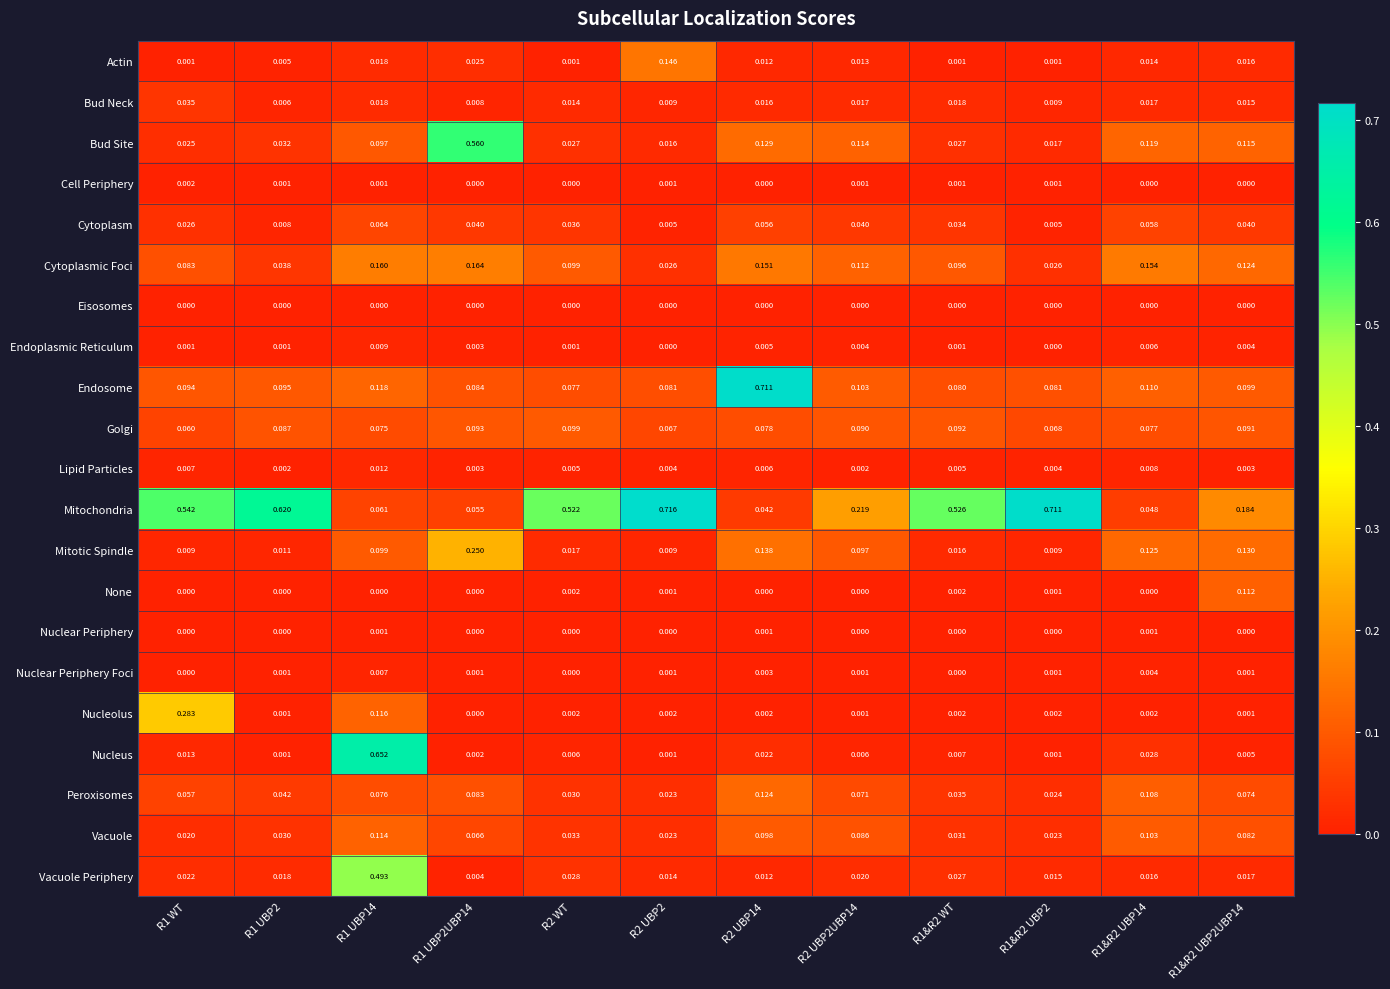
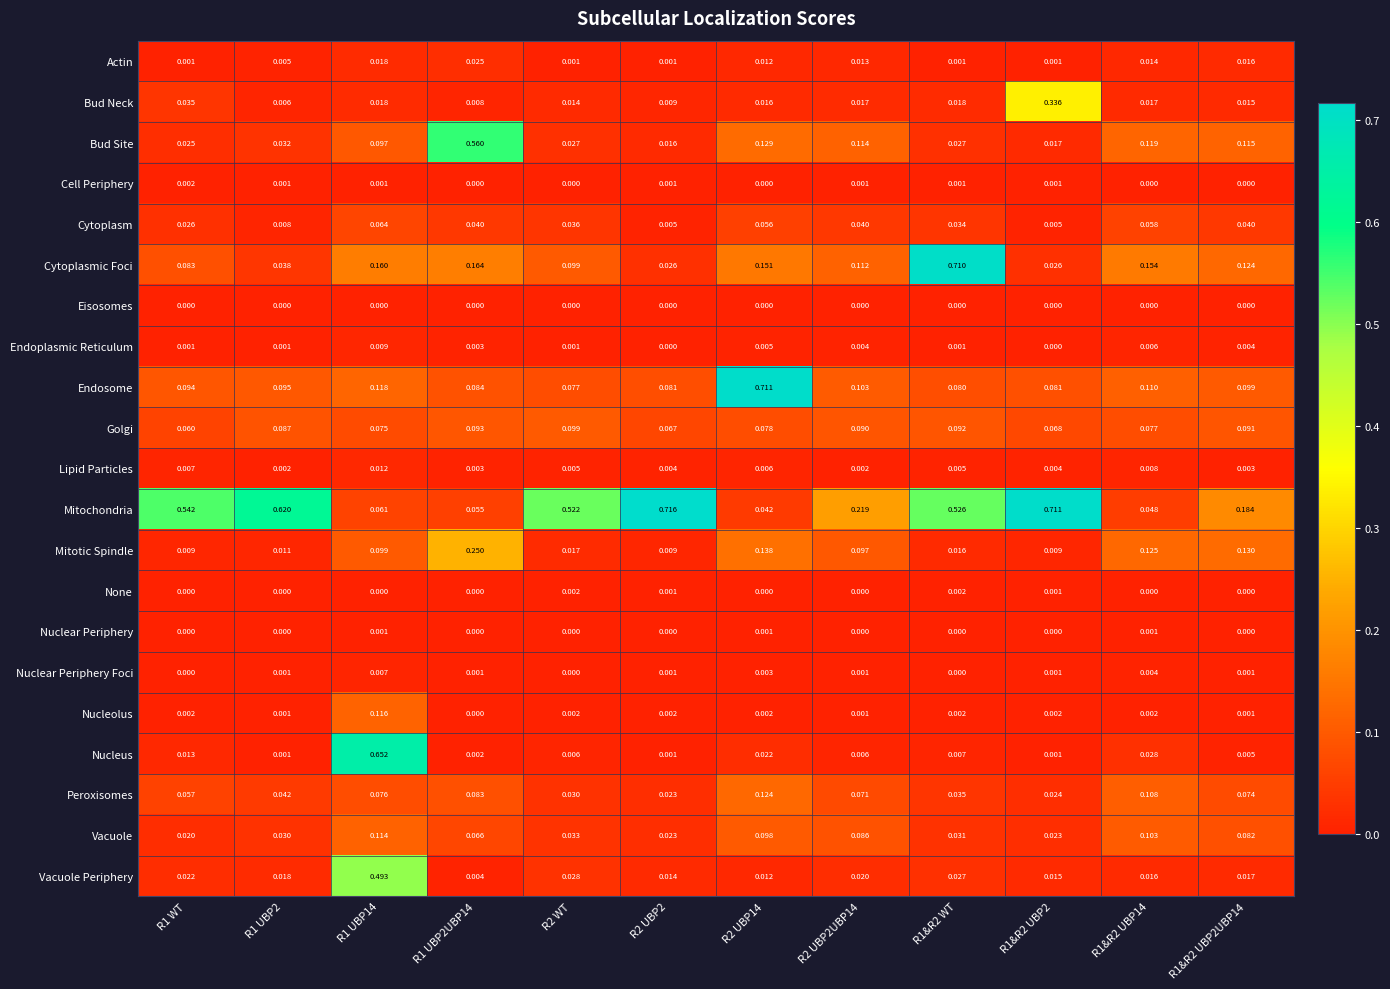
  {
    "Actin": {
      "R1 WT": 0.001,
      "R1 UBP2": 0.005,
      "R1 UBP14": 0.018,
      "R1 UBP2UBP14": 0.025,
      "R2 WT": 0.001,
-     "R2 UBP2": 0.146,
+     "R2 UBP2": 0.001,
      "R2 UBP14": 0.012,
      "R2 UBP2UBP14": 0.013,
      "R1&R2 WT": 0.001,
      "R1&R2 UBP2": 0.001,
      "R1&R2 UBP14": 0.014,
      "R1&R2 UBP2UBP14": 0.016
    },
    "Bud Neck": {
      "R1 WT": 0.035,
      "R1 UBP2": 0.006,
      "R1 UBP14": 0.018,
      "R1 UBP2UBP14": 0.008,
      "R2 WT": 0.014,
      "R2 UBP2": 0.009,
      "R2 UBP14": 0.016,
      "R2 UBP2UBP14": 0.017,
      "R1&R2 WT": 0.018,
-     "R1&R2 UBP2": 0.009,
+     "R1&R2 UBP2": 0.336,
      "R1&R2 UBP14": 0.017,
      "R1&R2 UBP2UBP14": 0.015
    },
    "Cytoplasmic Foci": {
      "R1 WT": 0.083,
      "R1 UBP2": 0.038,
      "R1 UBP14": 0.160,
      "R1 UBP2UBP14": 0.164,
      "R2 WT": 0.099,
      "R2 UBP2": 0.026,
      "R2 UBP14": 0.151,
      "R2 UBP2UBP14": 0.112,
-     "R1&R2 WT": 0.096,
+     "R1&R2 WT": 0.710,
      "R1&R2 UBP2": 0.026,
      "R1&R2 UBP14": 0.154,
      "R1&R2 UBP2UBP14": 0.124
    },
    "None": {
      "R1 WT": 0.000,
      "R1 UBP2": 0.000,
      "R1 UBP14": 0.000,
      "R1 UBP2UBP14": 0.000,
      "R2 WT": 0.002,
      "R2 UBP2": 0.001,
      "R2 UBP14": 0.000,
      "R2 UBP2UBP14": 0.000,
      "R1&R2 WT": 0.002,
      "R1&R2 UBP2": 0.001,
      "R1&R2 UBP14": 0.000,
-     "R1&R2 UBP2UBP14": 0.112
+     "R1&R2 UBP2UBP14": 0.000
    },
    "Nucleolus": {
-     "R1 WT": 0.283,
+     "R1 WT": 0.002,
      "R1 UBP2": 0.001,
      "R1 UBP14": 0.116,
      "R1 UBP2UBP14": 0.000,
      "R2 WT": 0.002,
      "R2 UBP2": 0.002,
      "R2 UBP14": 0.002,
      "R2 UBP2UBP14": 0.001,
      "R1&R2 WT": 0.002,
      "R1&R2 UBP2": 0.002,
      "R1&R2 UBP14": 0.002,
      "R1&R2 UBP2UBP14": 0.001
    }
  }
